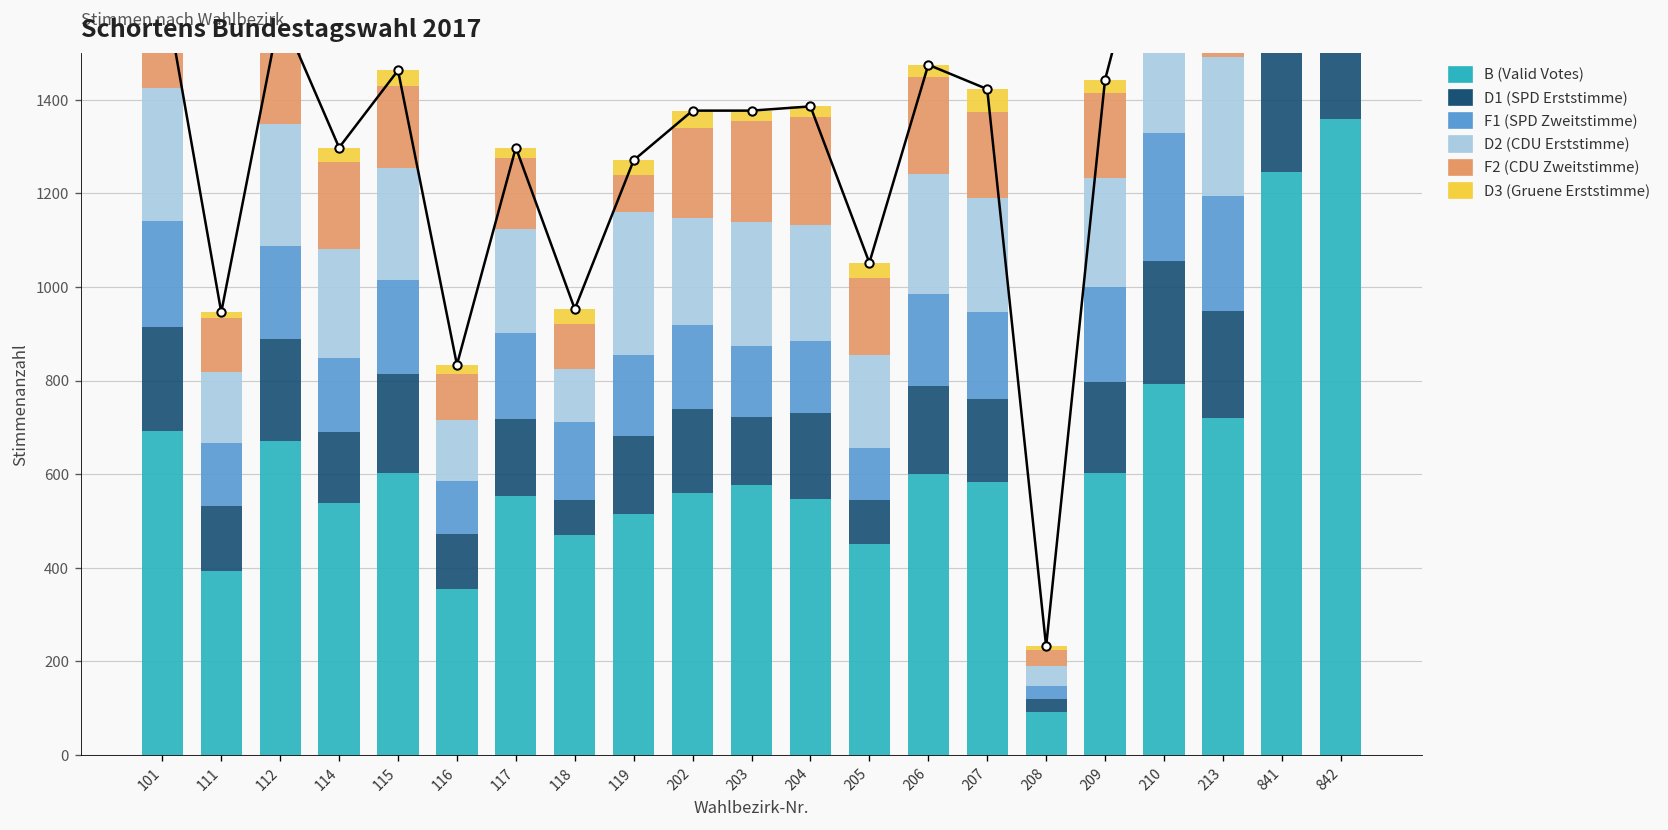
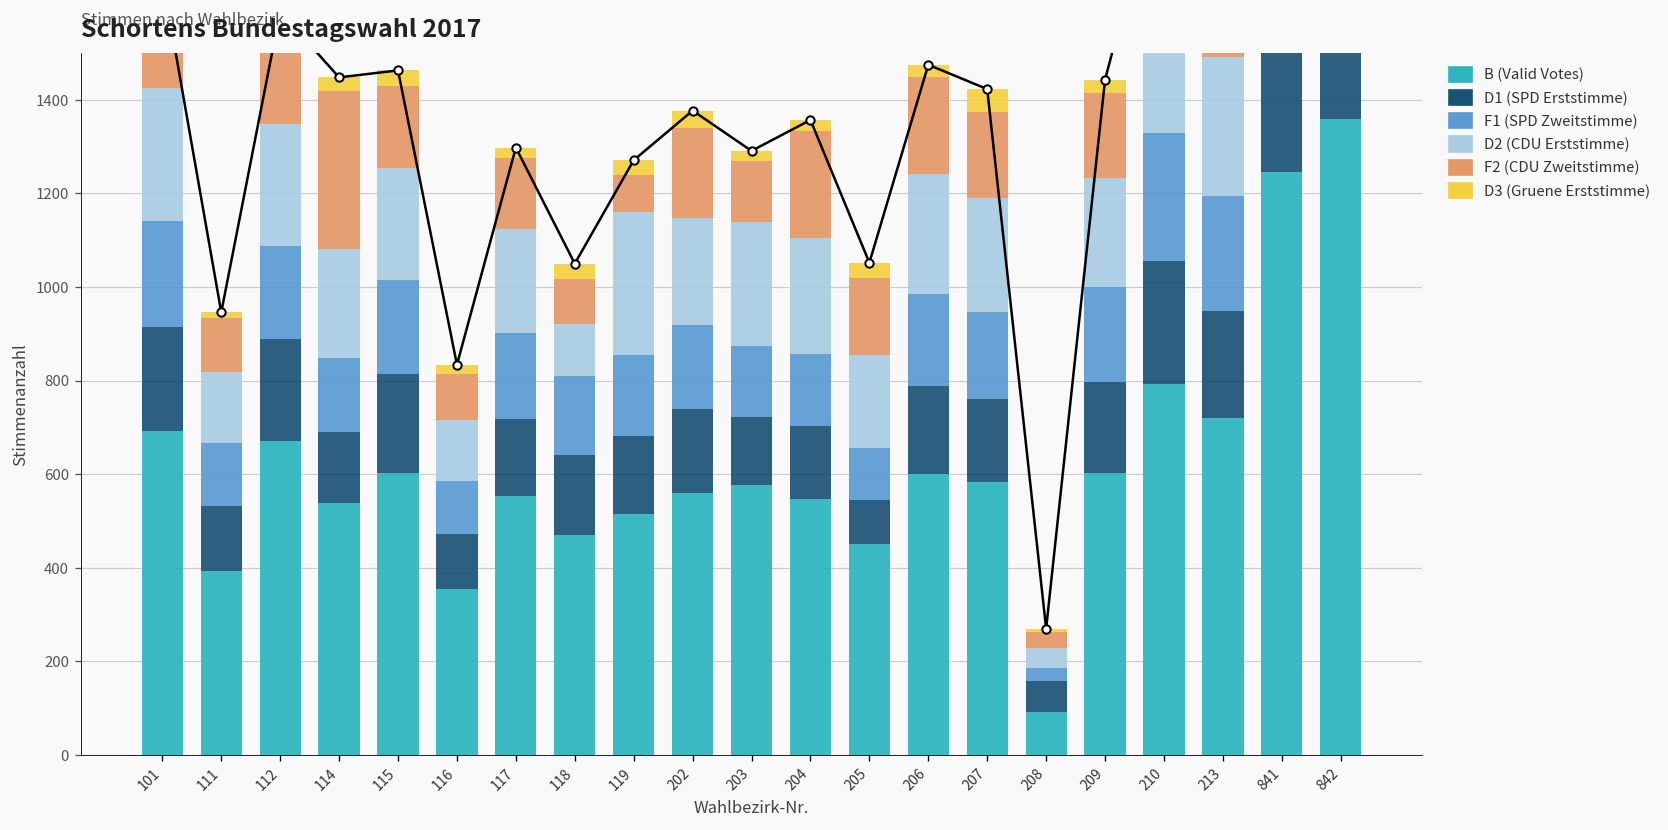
  {
    "D1 (SPD Erststimme)": {
      "101": 220,
      "111": 140,
      "112": 220,
      "114": 150,
      "115": 210,
      "116": 120,
      "117": 170,
-     "118": 70,
+     "118": 170,
      "119": 170,
      "202": 180,
      "203": 150,
-     "204": 190,
+     "204": 160,
      "205": 100,
      "206": 190,
      "207": 180,
-     "208": 30,
+     "208": 70,
      "209": 190,
      "210": 260,
      "213": 230
    },
    "D2 (CDU Erststimme)": {
      "101": 290,
      "111": 150,
      "112": 260,
      "114": 230,
      "115": 240,
      "116": 130,
      "117": 220,
      "118": 110,
      "119": 310,
      "202": 230,
      "203": 260,
      "204": 250,
      "205": 200,
      "206": 260,
      "207": 240,
      "208": 40,
      "209": 230,
      "213": 300
    },
    "F2 (CDU Zweitstimme)": {
      "111": 110,
-     "114": 190,
+     "114": 340,
      "115": 180,
      "116": 100,
      "117": 150,
      "118": 100,
      "119": 80,
      "202": 190,
-     "203": 220,
+     "203": 130,
      "204": 230,
      "205": 170,
      "206": 210,
      "207": 190,
      "208": 40,
      "209": 180
    },
    "D3 (Gruene Erststimme)": {
      "111": 10,
      "114": 30,
      "115": 30,
      "116": 20,
      "117": 20,
      "118": 30,
      "119": 30,
      "202": 40,
      "203": 20,
      "204": 20,
      "205": 30,
      "206": 30,
      "207": 50,
      "208": 10,
      "209": 30
    }
  }
